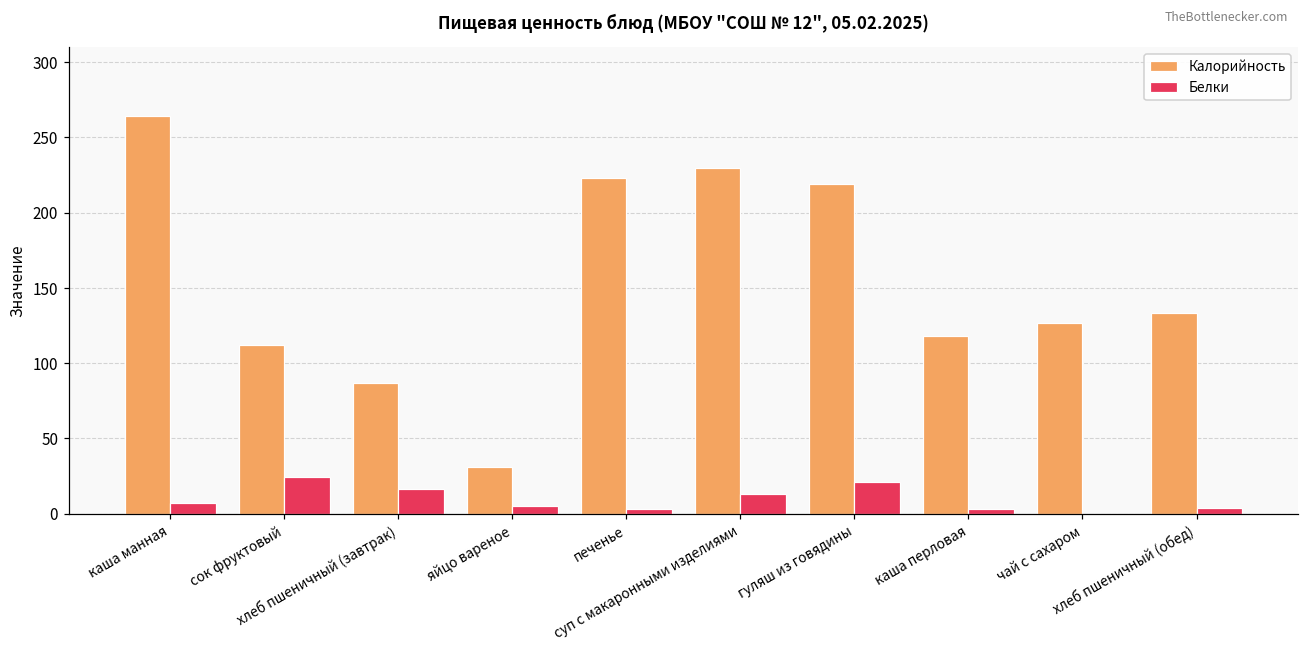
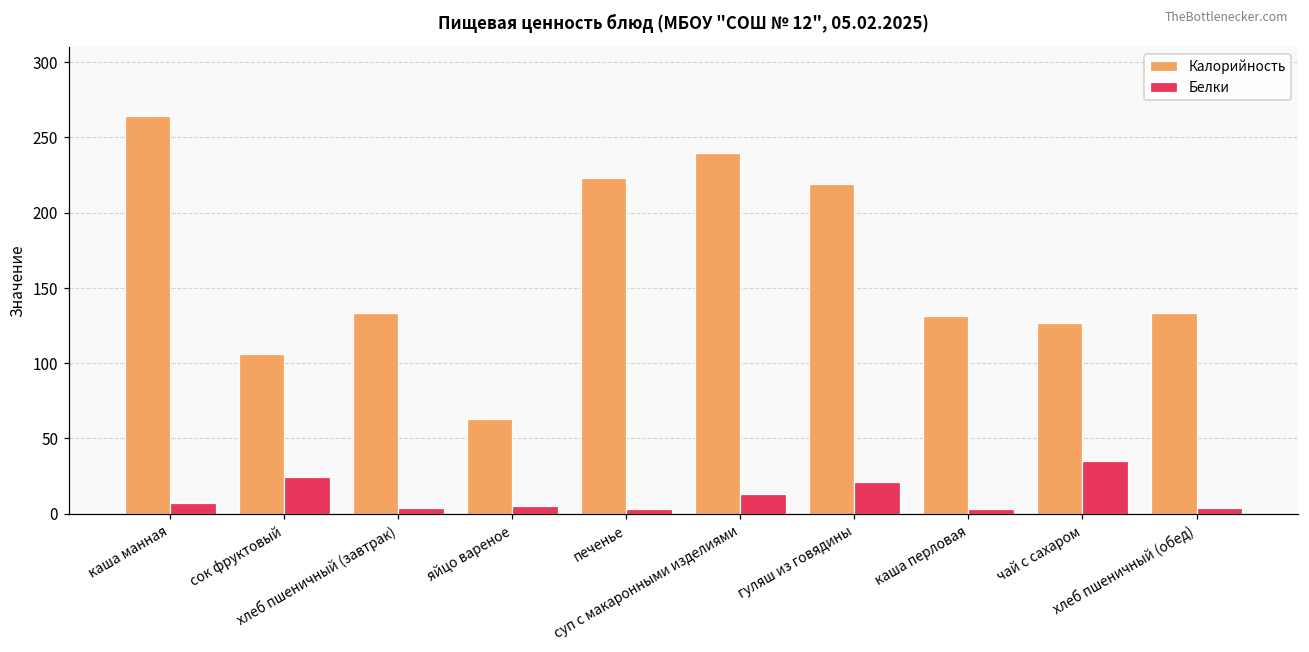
  {
    "Калорийность": {
      "каша манная": 264,
-     "сок фруктовый": 112,
-     "хлеб пшеничный (завтрак)": 87,
-     "яйцо вареное": 31,
+     "сок фруктовый": 106,
+     "хлеб пшеничный (завтрак)": 133,
+     "яйцо вареное": 63,
      "печенье": 223,
-     "суп с макаронными изделиями": 230,
+     "суп с макаронными изделиями": 240,
      "гуляш из говядины": 219,
-     "каша перловая": 118,
+     "каша перловая": 131,
      "чай с сахаром": 127,
      "хлеб пшеничный (обед)": 133
    },
    "Белки": {
      "каша манная": 7,
      "сок фруктовый": 24,
-     "хлеб пшеничный (завтрак)": 16,
+     "хлеб пшеничный (завтрак)": 4,
      "яйцо вареное": 5,
      "печенье": 3,
      "суп с макаронными изделиями": 13,
      "гуляш из говядины": 21,
      "каша перловая": 3,
-     "чай с сахаром": 0,
+     "чай с сахаром": 35,
      "хлеб пшеничный (обед)": 4
    }
  }
